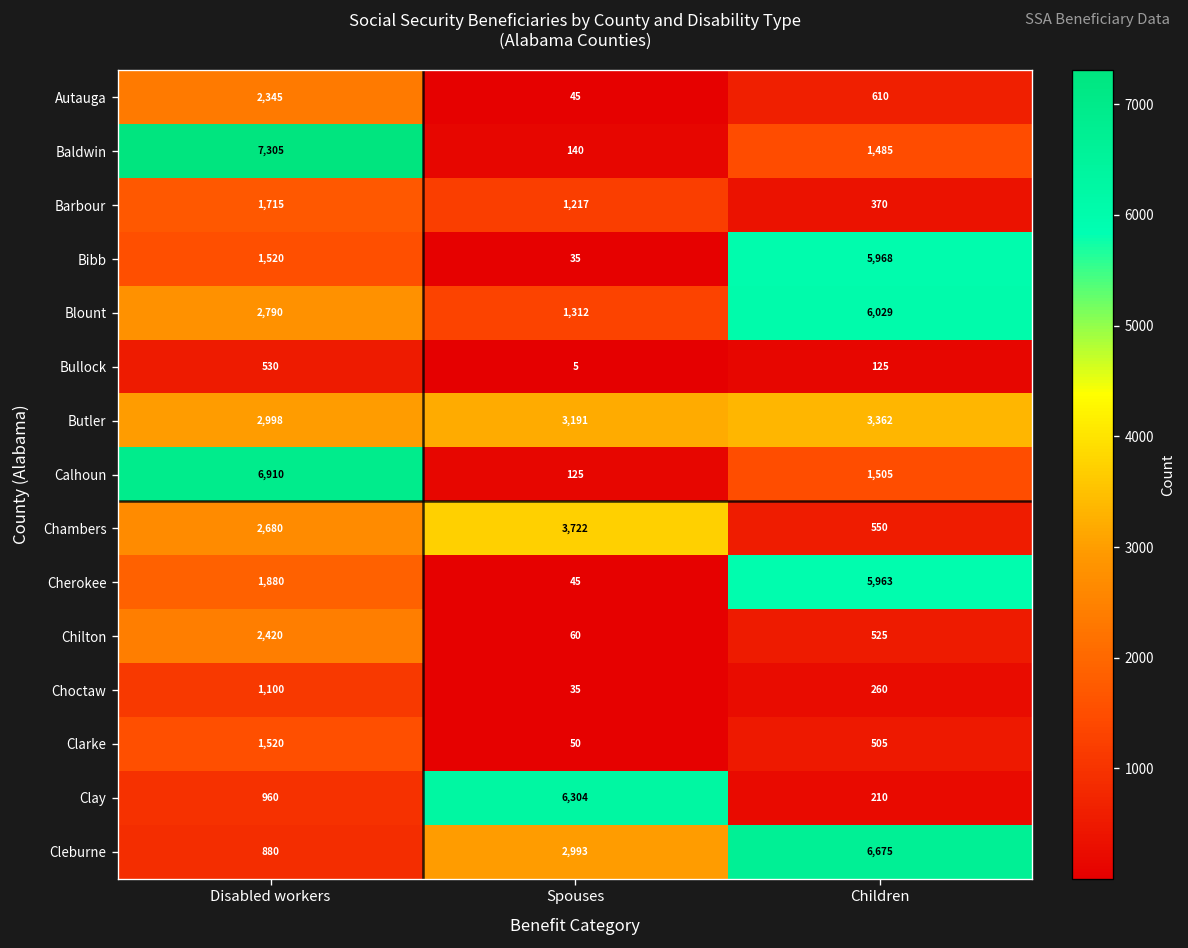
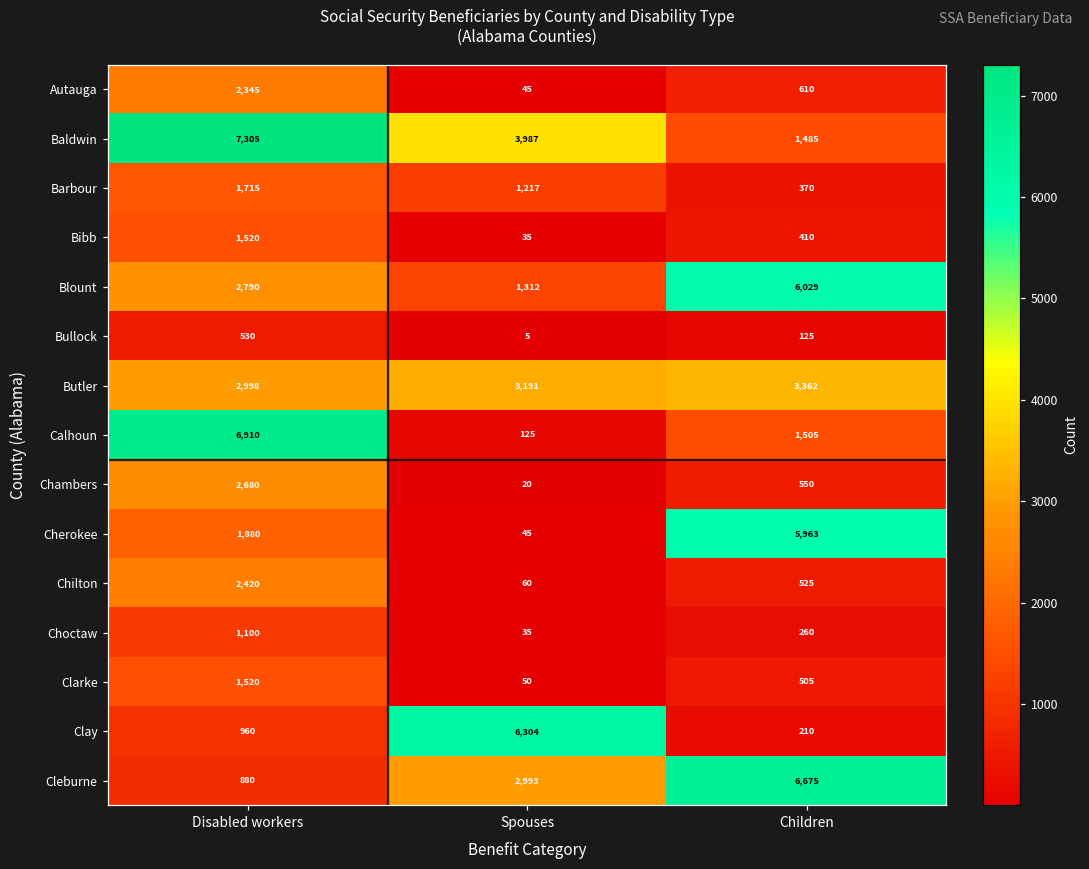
  {
    "Autauga": {
      "Disabled workers": "2,345",
      "Spouses": "45",
      "Children": "610"
    },
    "Baldwin": {
      "Disabled workers": "7,305",
-     "Spouses": "140",
+     "Spouses": "3,987",
      "Children": "1,485"
    },
    "Barbour": {
      "Disabled workers": "1,715",
      "Spouses": "1,217",
      "Children": "370"
    },
    "Bibb": {
      "Disabled workers": "1,520",
      "Spouses": "35",
-     "Children": "5,968"
+     "Children": "410"
    },
    "Blount": {
      "Disabled workers": "2,790",
      "Spouses": "1,312",
      "Children": "6,029"
    },
    "Bullock": {
      "Disabled workers": "530",
      "Spouses": "5",
      "Children": "125"
    },
    "Butler": {
      "Disabled workers": "2,998",
      "Spouses": "3,191",
      "Children": "3,362"
    },
    "Calhoun": {
      "Disabled workers": "6,910",
      "Spouses": "125",
      "Children": "1,505"
    },
    "Chambers": {
      "Disabled workers": "2,680",
-     "Spouses": "3,722",
+     "Spouses": "20",
      "Children": "550"
    },
    "Cherokee": {
      "Disabled workers": "1,880",
      "Spouses": "45",
      "Children": "5,963"
    },
    "Chilton": {
      "Disabled workers": "2,420",
      "Spouses": "60",
      "Children": "525"
    },
    "Choctaw": {
      "Disabled workers": "1,100",
      "Spouses": "35",
      "Children": "260"
    },
    "Clarke": {
      "Disabled workers": "1,520",
      "Spouses": "50",
      "Children": "505"
    },
    "Clay": {
      "Disabled workers": "960",
      "Spouses": "6,304",
      "Children": "210"
    },
    "Cleburne": {
      "Disabled workers": "880",
      "Spouses": "2,993",
      "Children": "6,675"
    }
  }
